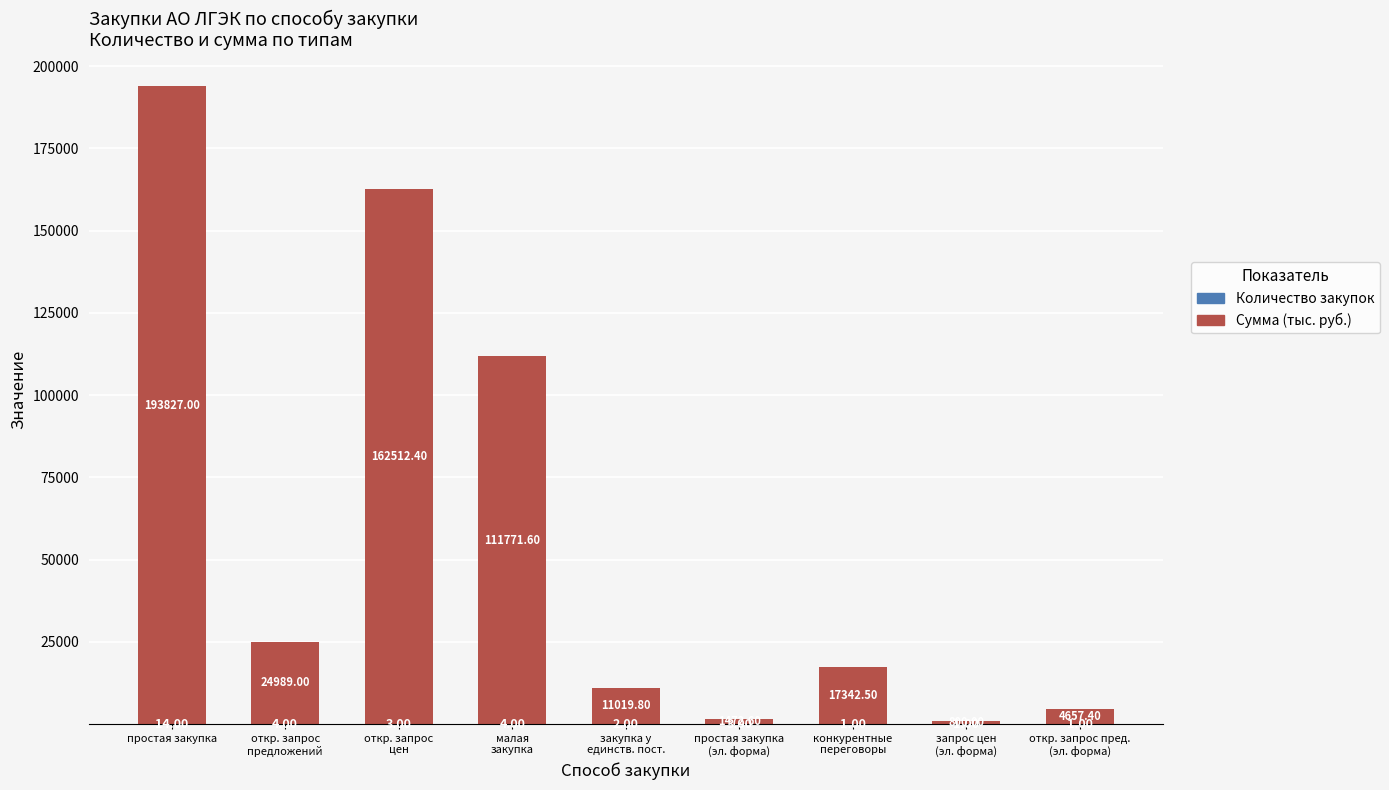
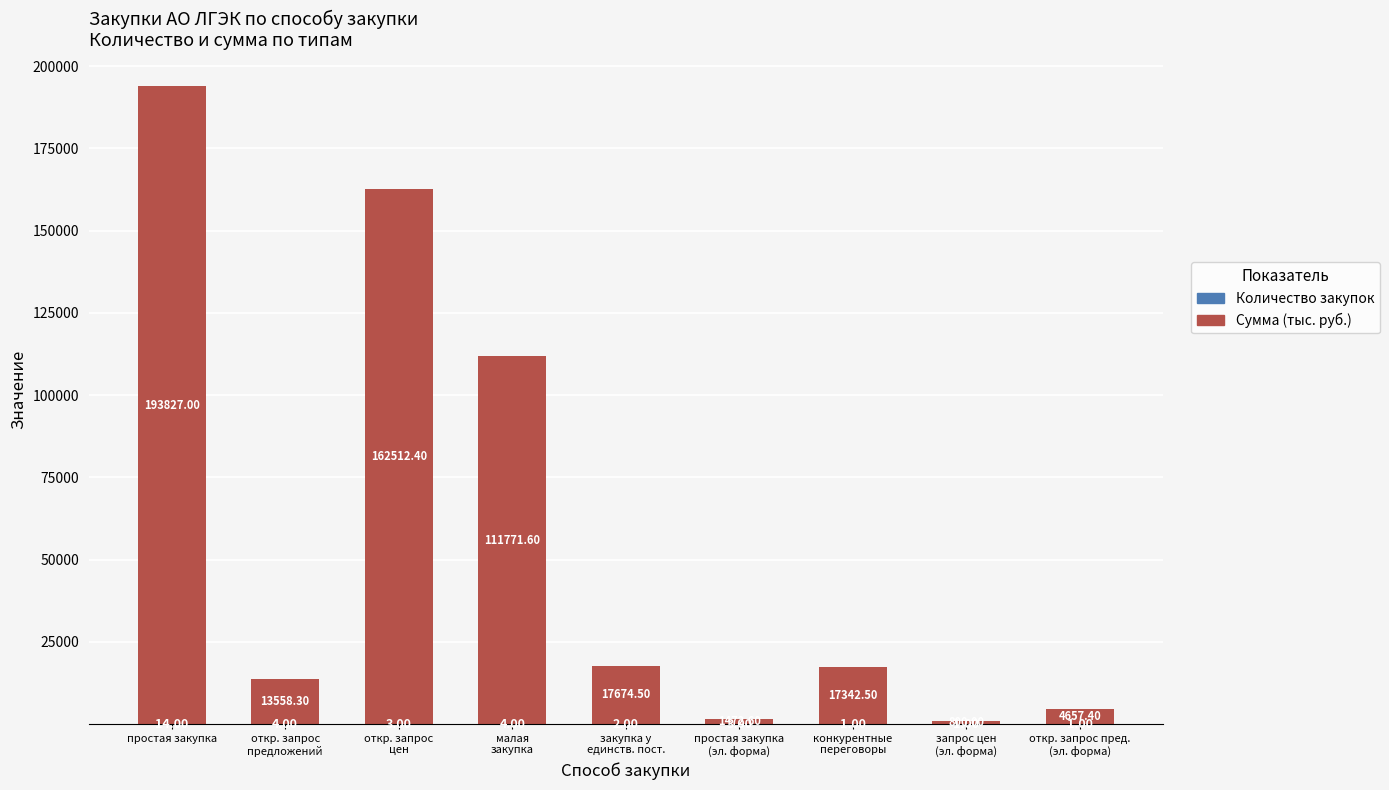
  {
    "Количество закупок": {
      "простая закупка": 14.00,
      "откр. запрос предложений": 4.00,
      "откр. запрос цен": 3.00,
      "малая закупка": 4.00,
      "закупка у единств. пост.": 2.00,
      "конкурентные переговоры": 1.00
    },
    "Сумма (тыс. руб.)": {
      "простая закупка": 193827.00,
-     "откр. запрос предложений": 24989.00,
+     "откр. запрос предложений": 13558.30,
      "откр. запрос цен": 162512.40,
      "малая закупка": 111771.60,
-     "закупка у единств. пост.": 11019.80,
+     "закупка у единств. пост.": 17674.50,
      "конкурентные переговоры": 17342.50,
      "откр. запрос пред. (эл. форма)": 4657.40
    }
  }
